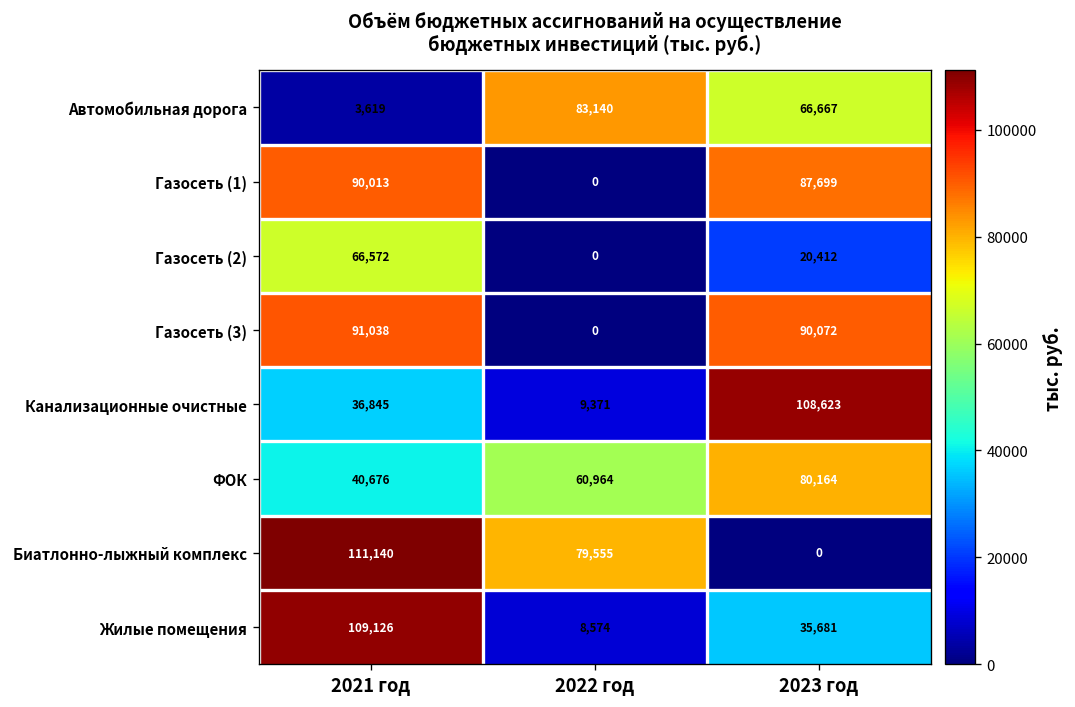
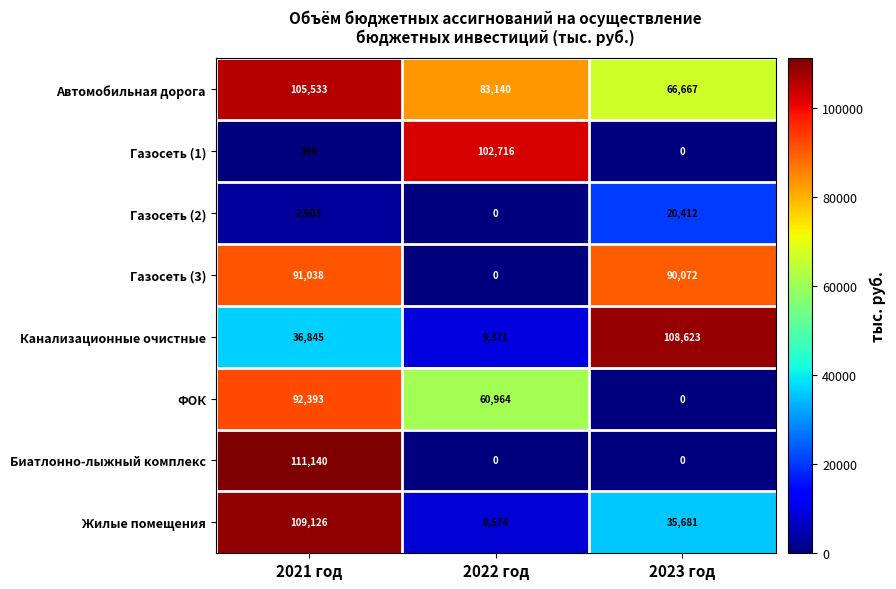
  {
    "Автомобильная дорога": {
-     "2021 год": "3,619",
+     "2021 год": "105,533",
      "2022 год": "83,140",
      "2023 год": "66,667"
    },
    "Газосеть (1)": {
-     "2021 год": "90,013",
-     "2022 год": "0",
-     "2023 год": "87,699"
+     "2021 год": "346",
+     "2022 год": "102,716",
+     "2023 год": "0"
    },
    "Газосеть (2)": {
-     "2021 год": "66,572",
+     "2021 год": "2,903",
      "2022 год": "0",
      "2023 год": "20,412"
    },
    "Газосеть (3)": {
      "2021 год": "91,038",
      "2022 год": "0",
      "2023 год": "90,072"
    },
    "Канализационные очистные": {
      "2021 год": "36,845",
      "2022 год": "9,371",
      "2023 год": "108,623"
    },
    "ФОК": {
-     "2021 год": "40,676",
+     "2021 год": "92,393",
      "2022 год": "60,964",
-     "2023 год": "80,164"
+     "2023 год": "0"
    },
    "Биатлонно-лыжный комплекс": {
      "2021 год": "111,140",
-     "2022 год": "79,555",
+     "2022 год": "0",
      "2023 год": "0"
    },
    "Жилые помещения": {
      "2021 год": "109,126",
      "2022 год": "8,574",
      "2023 год": "35,681"
    }
  }
